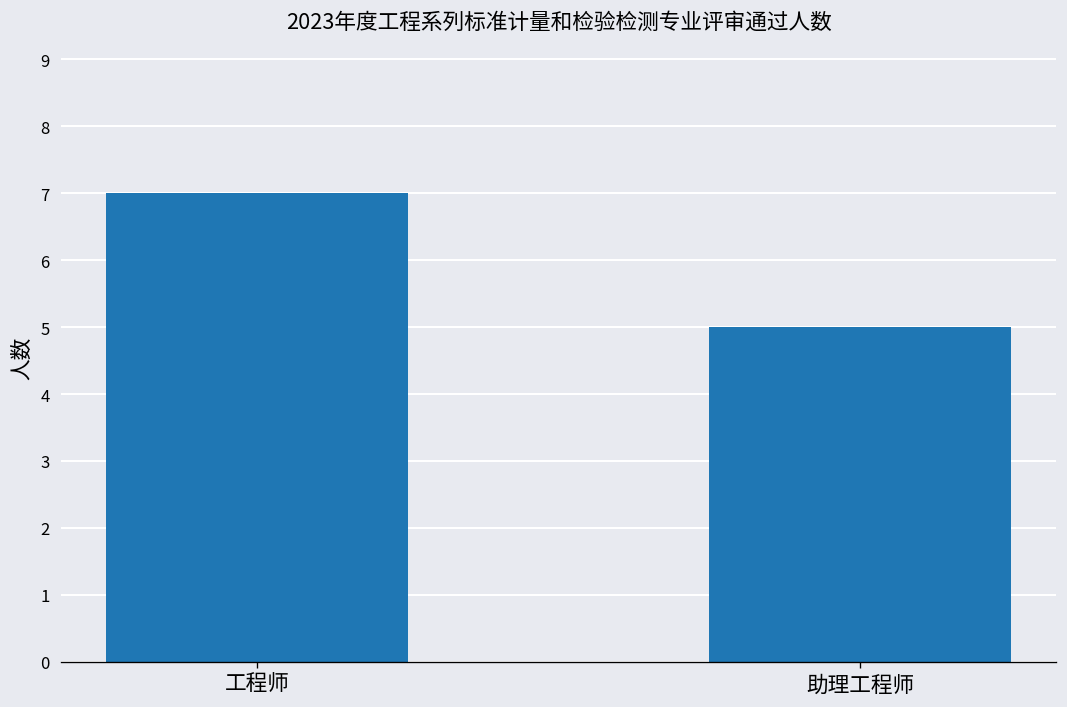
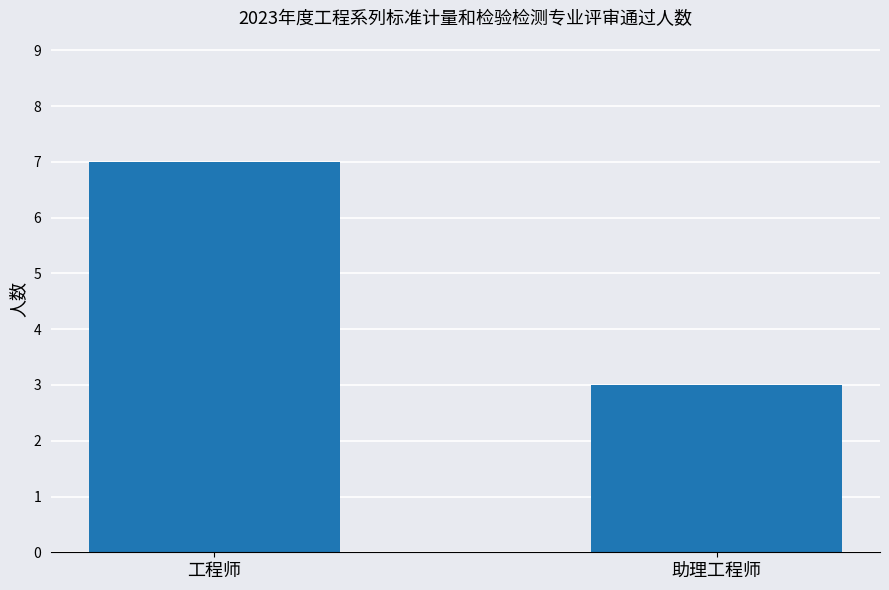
  {
    "工程师": 7,
-   "助理工程师": 5
+   "助理工程师": 3
  }
